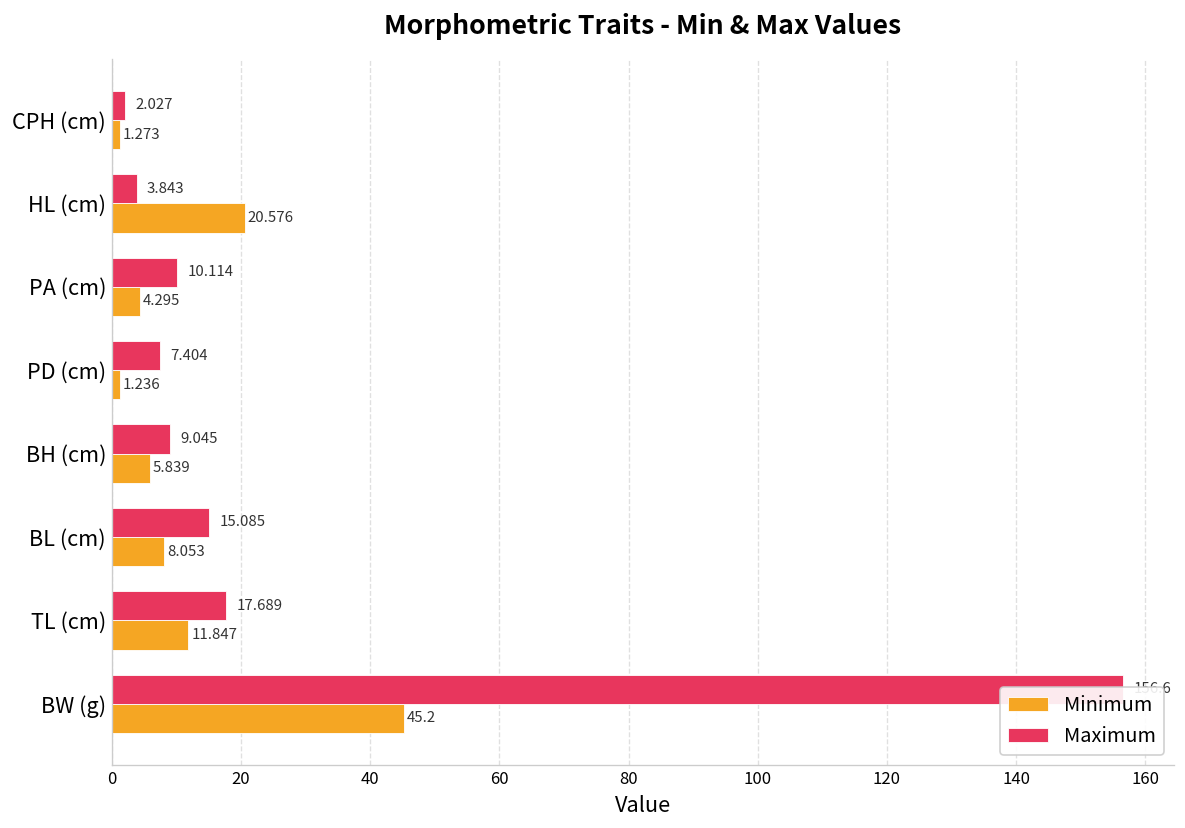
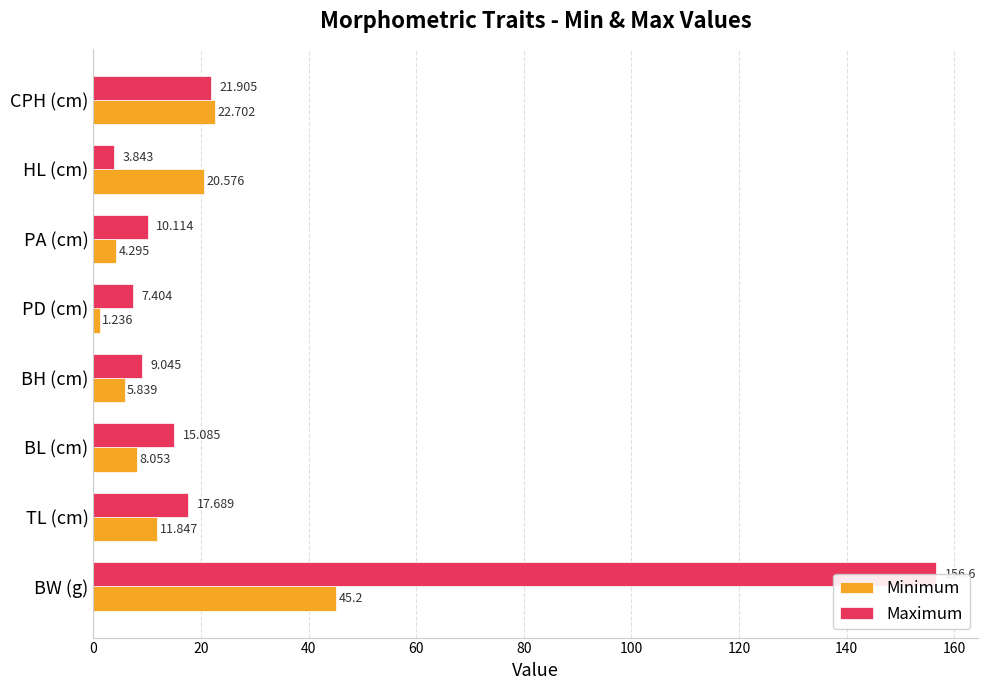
  {
    "Minimum": {
-     "CPH (cm)": 1.273,
+     "CPH (cm)": 22.702,
      "HL (cm)": 20.576,
      "PA (cm)": 4.295,
      "PD (cm)": 1.236,
      "BH (cm)": 5.839,
      "BL (cm)": 8.053,
      "TL (cm)": 11.847,
      "BW (g)": 45.2
    },
    "Maximum": {
-     "CPH (cm)": 2.027,
+     "CPH (cm)": 21.905,
      "HL (cm)": 3.843,
      "PA (cm)": 10.114,
      "PD (cm)": 7.404,
      "BH (cm)": 9.045,
      "BL (cm)": 15.085,
      "TL (cm)": 17.689
    }
  }
